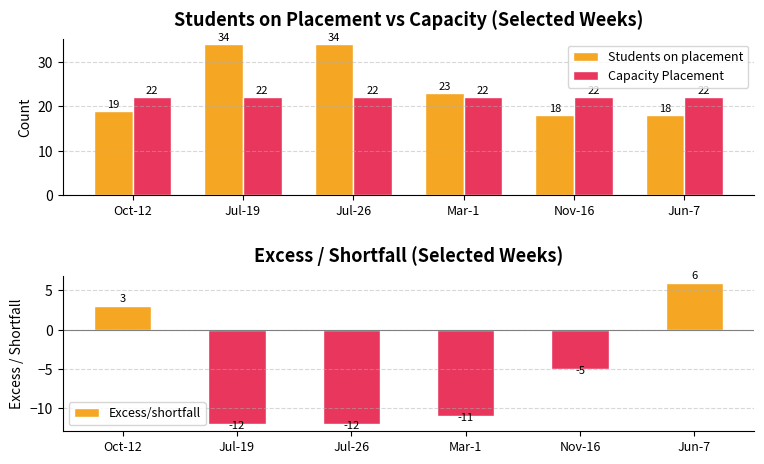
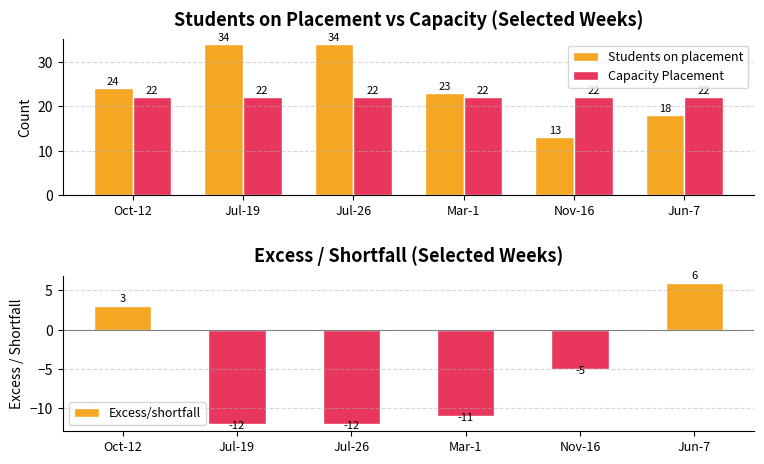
  {
    "Students on Placement vs Capacity (Selected Weeks)": {
      "Students on placement": {
-       "Oct-12": 19,
+       "Oct-12": 24,
        "Jul-19": 34,
        "Jul-26": 34,
        "Mar-1": 23,
-       "Nov-16": 18,
+       "Nov-16": 13,
        "Jun-7": 18
      },
      "Capacity Placement": {
        "Oct-12": 22,
        "Jul-19": 22,
        "Jul-26": 22,
        "Mar-1": 22
      }
    },
    "Excess / Shortfall (Selected Weeks)": {
      "Oct-12": 3,
      "Jul-19": -12,
      "Jul-26": -12,
      "Mar-1": -11,
      "Nov-16": -5,
      "Jun-7": 6
    }
  }
